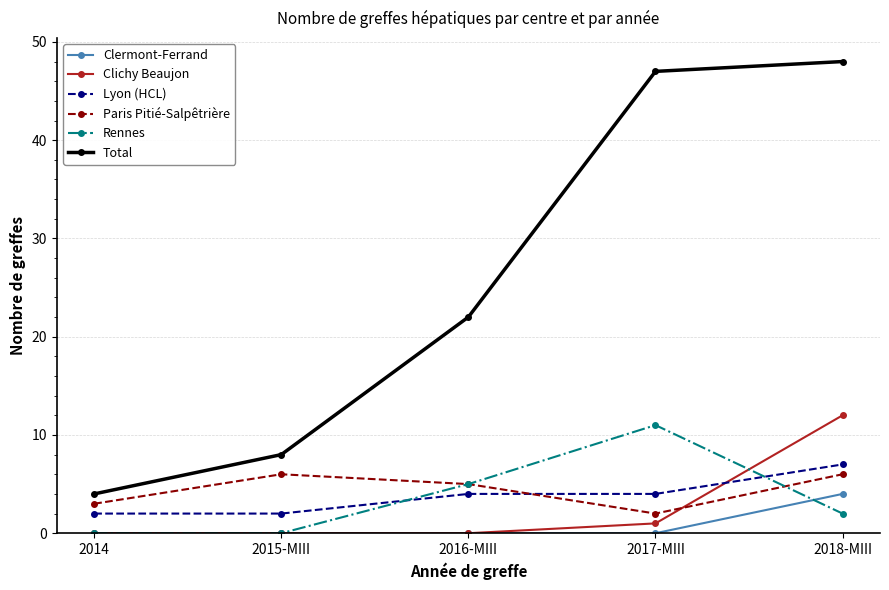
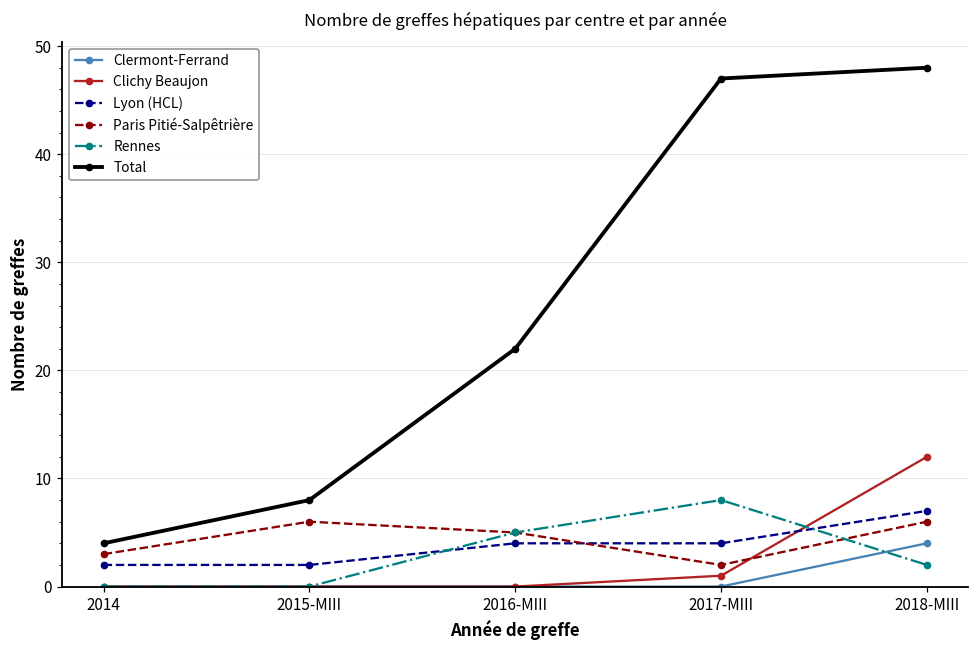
  {
    "Clermont-Ferrand": {
      "2017-MIII": 0,
      "2018-MIII": 4
    },
    "Clichy Beaujon": {
      "2017-MIII": 1,
      "2018-MIII": 12
    },
    "Lyon (HCL)": {
      "2014": 2,
      "2015-MIII": 2,
      "2016-MIII": 4,
      "2017-MIII": 4,
      "2018-MIII": 7
    },
    "Paris Pitié-Salpêtrière": {
      "2014": 3,
      "2015-MIII": 6,
      "2017-MIII": 2,
      "2018-MIII": 6
    },
    "Rennes": {
-     "2017-MIII": 11,
+     "2017-MIII": 8,
      "2018-MIII": 2
    },
    "Total": {
      "2014": 4,
      "2015-MIII": 8,
      "2016-MIII": 22,
      "2017-MIII": 47,
      "2018-MIII": 48
    }
  }
